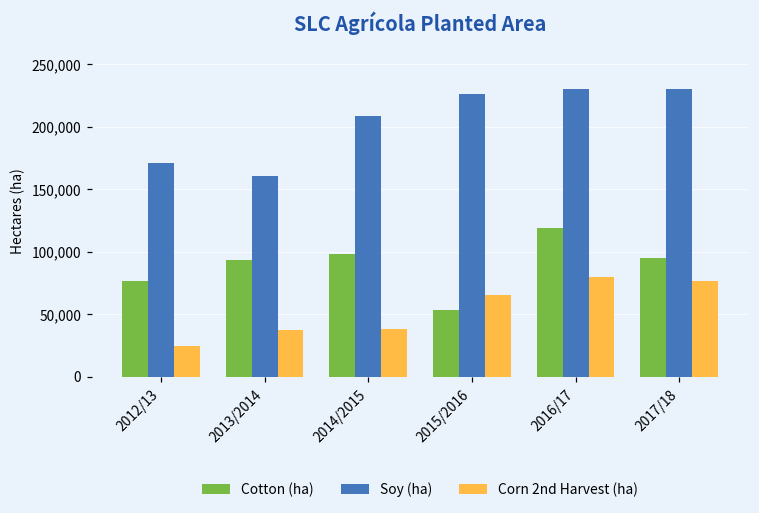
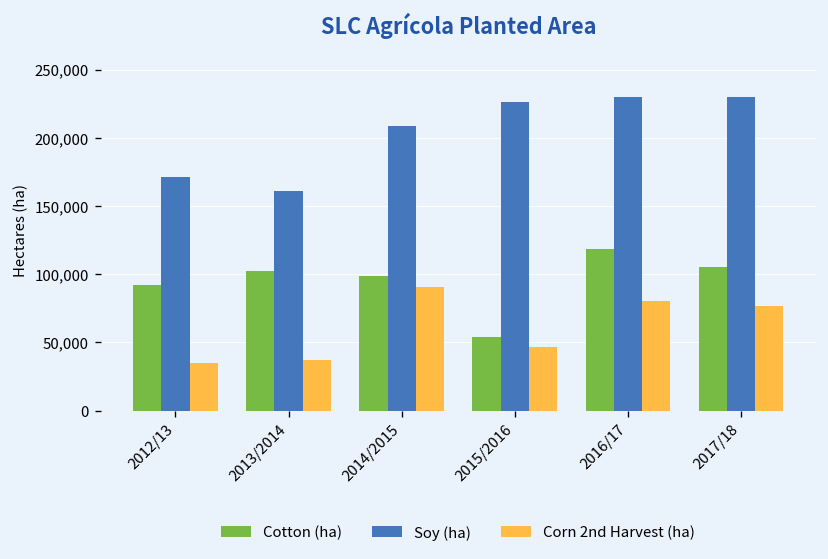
  {
    "Cotton (ha)": {
-     "2012/13": "77,000",
-     "2013/2014": "94,000",
+     "2012/13": "92,000",
+     "2013/2014": "102,000",
      "2014/2015": "99,000",
      "2015/2016": "54,000",
      "2016/17": "119,000",
-     "2017/18": "95,000"
+     "2017/18": "105,000"
    },
    "Soy (ha)": {
      "2012/13": "171,000",
      "2013/2014": "161,000",
      "2014/2015": "209,000",
      "2015/2016": "226,000",
      "2016/17": "230,000",
      "2017/18": "230,000"
    },
    "Corn 2nd Harvest (ha)": {
-     "2012/13": "25,000",
+     "2012/13": "35,000",
      "2013/2014": "37,000",
-     "2014/2015": "38,000",
-     "2015/2016": "66,000",
+     "2014/2015": "91,000",
+     "2015/2016": "47,000",
      "2016/17": "80,000",
      "2017/18": "77,000"
    }
  }
